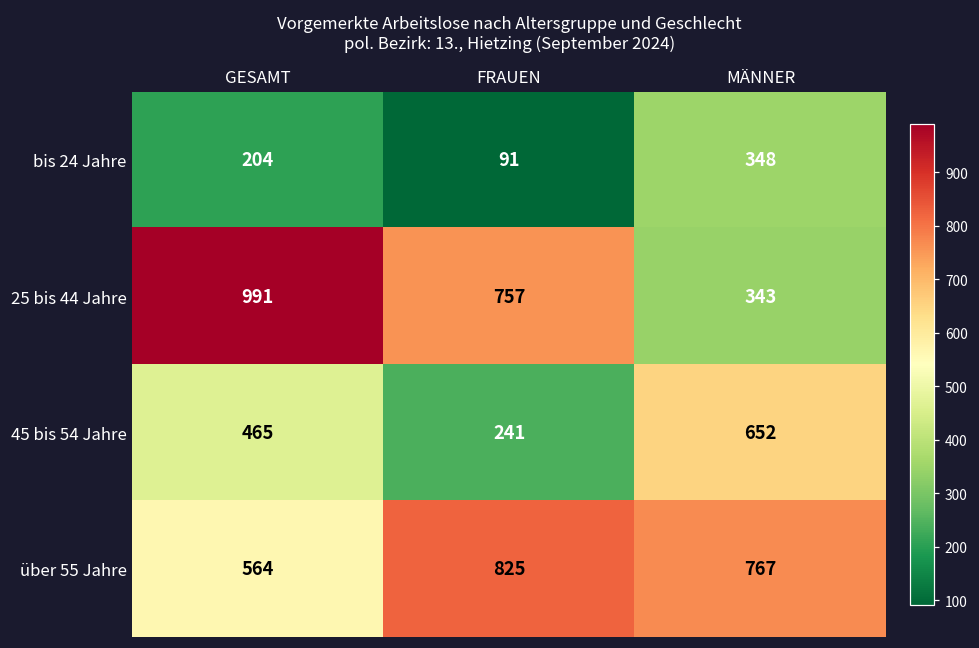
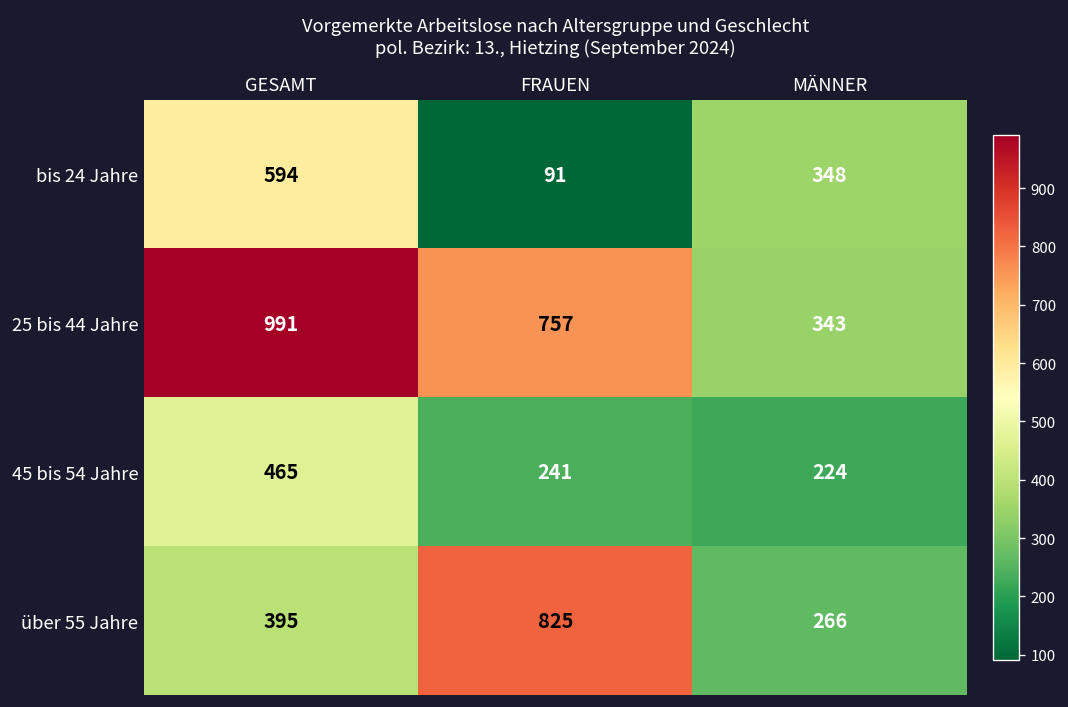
  {
    "bis 24 Jahre": {
-     "GESAMT": 204,
+     "GESAMT": 594,
      "FRAUEN": 91,
      "MÄNNER": 348
    },
    "25 bis 44 Jahre": {
      "GESAMT": 991,
      "FRAUEN": 757,
      "MÄNNER": 343
    },
    "45 bis 54 Jahre": {
      "GESAMT": 465,
      "FRAUEN": 241,
-     "MÄNNER": 652
+     "MÄNNER": 224
    },
    "über 55 Jahre": {
-     "GESAMT": 564,
+     "GESAMT": 395,
      "FRAUEN": 825,
-     "MÄNNER": 767
+     "MÄNNER": 266
    }
  }
